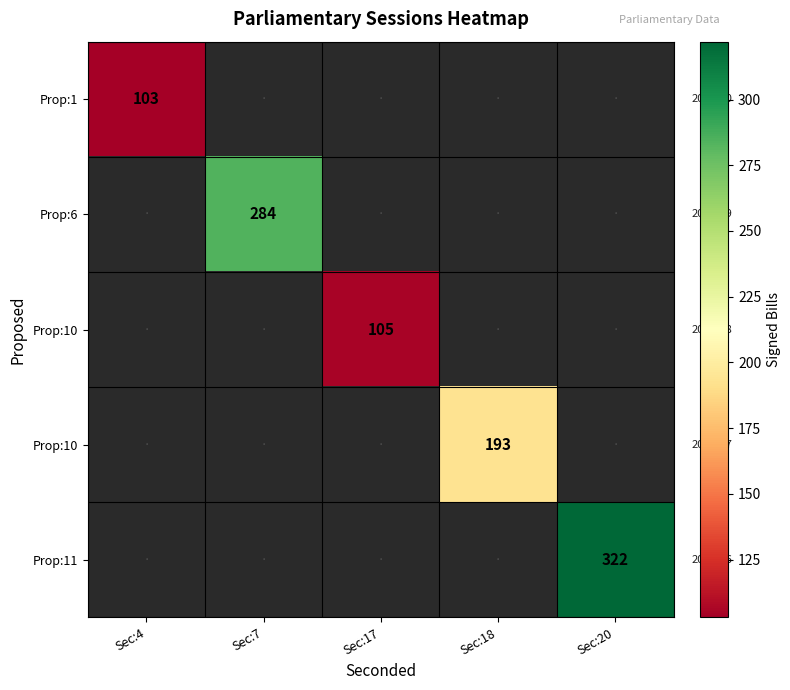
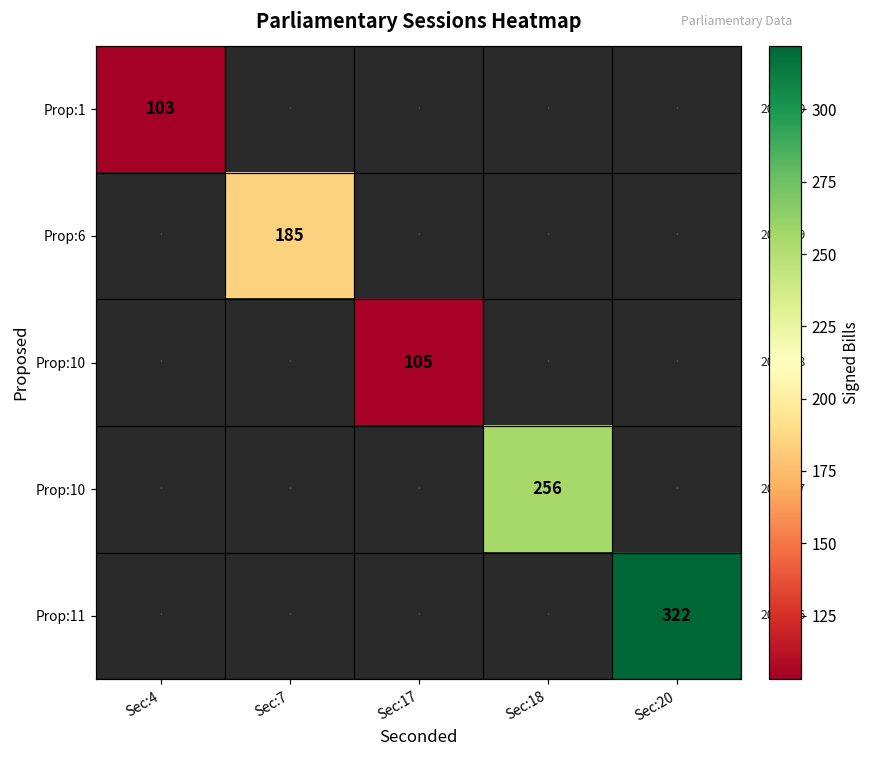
  {
    "Prop:1": {
      "Sec:4": 103
    },
    "Prop:6": {
-     "Sec:7": 284
+     "Sec:7": 185
    },
    "Prop:10": {
      "Sec:17": 105,
-     "Sec:18": 193
+     "Sec:18": 256
    },
    "Prop:11": {
      "Sec:20": 322
    }
  }
